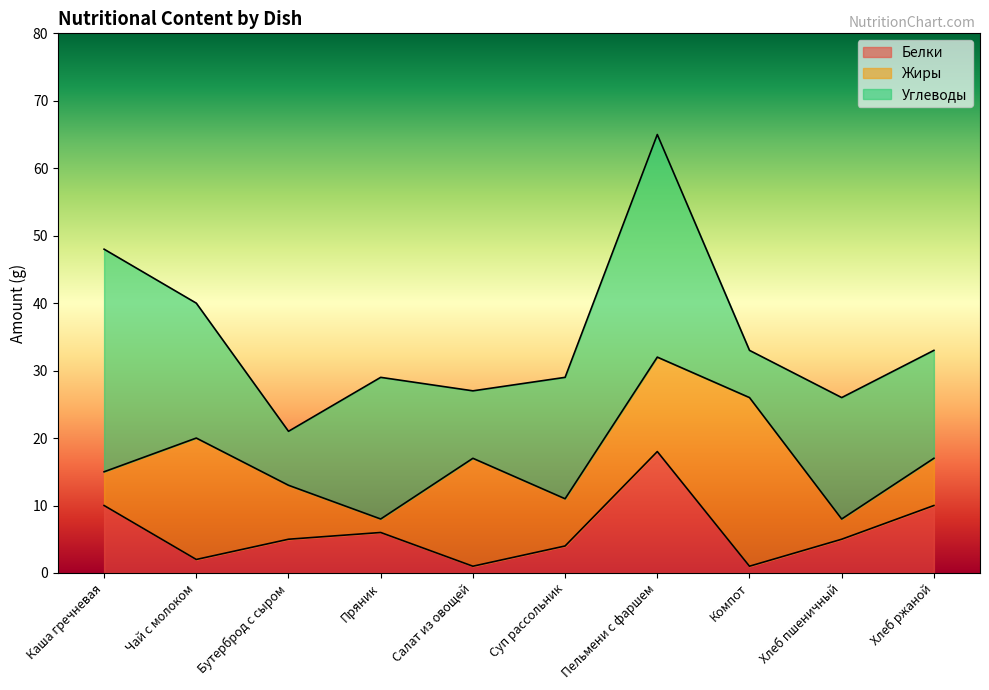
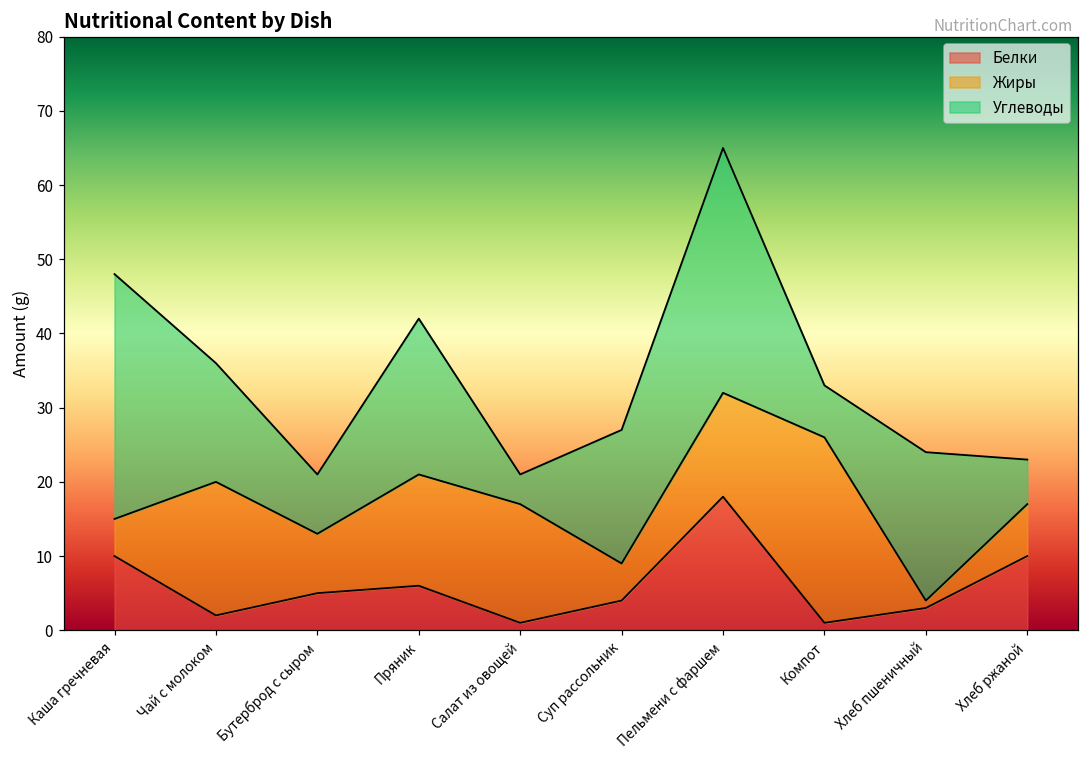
  {
    "Белки": {
      "Каша гречневая": 10,
      "Чай с молоком": 2,
      "Бутерброд с сыром": 5,
      "Пряник": 6,
      "Салат из овощей": 1,
      "Суп рассольник": 4,
      "Пельмени с фаршем": 18,
      "Компот": 1,
-     "Хлеб пшеничный": 5,
+     "Хлеб пшеничный": 3,
      "Хлеб ржаной": 10
    },
    "Жиры": {
      "Каша гречневая": 5,
      "Чай с молоком": 18,
      "Бутерброд с сыром": 8,
-     "Пряник": 2,
+     "Пряник": 15,
      "Салат из овощей": 16,
-     "Суп рассольник": 7,
+     "Суп рассольник": 5,
      "Пельмени с фаршем": 14,
      "Компот": 25,
-     "Хлеб пшеничный": 3,
+     "Хлеб пшеничный": 1,
      "Хлеб ржаной": 7
    },
    "Углеводы": {
      "Каша гречневая": 33,
-     "Чай с молоком": 20,
+     "Чай с молоком": 16,
      "Бутерброд с сыром": 8,
      "Пряник": 21,
-     "Салат из овощей": 10,
+     "Салат из овощей": 4,
      "Суп рассольник": 18,
      "Пельмени с фаршем": 33,
      "Компот": 7,
-     "Хлеб пшеничный": 18,
-     "Хлеб ржаной": 16
+     "Хлеб пшеничный": 20,
+     "Хлеб ржаной": 6
    }
  }
